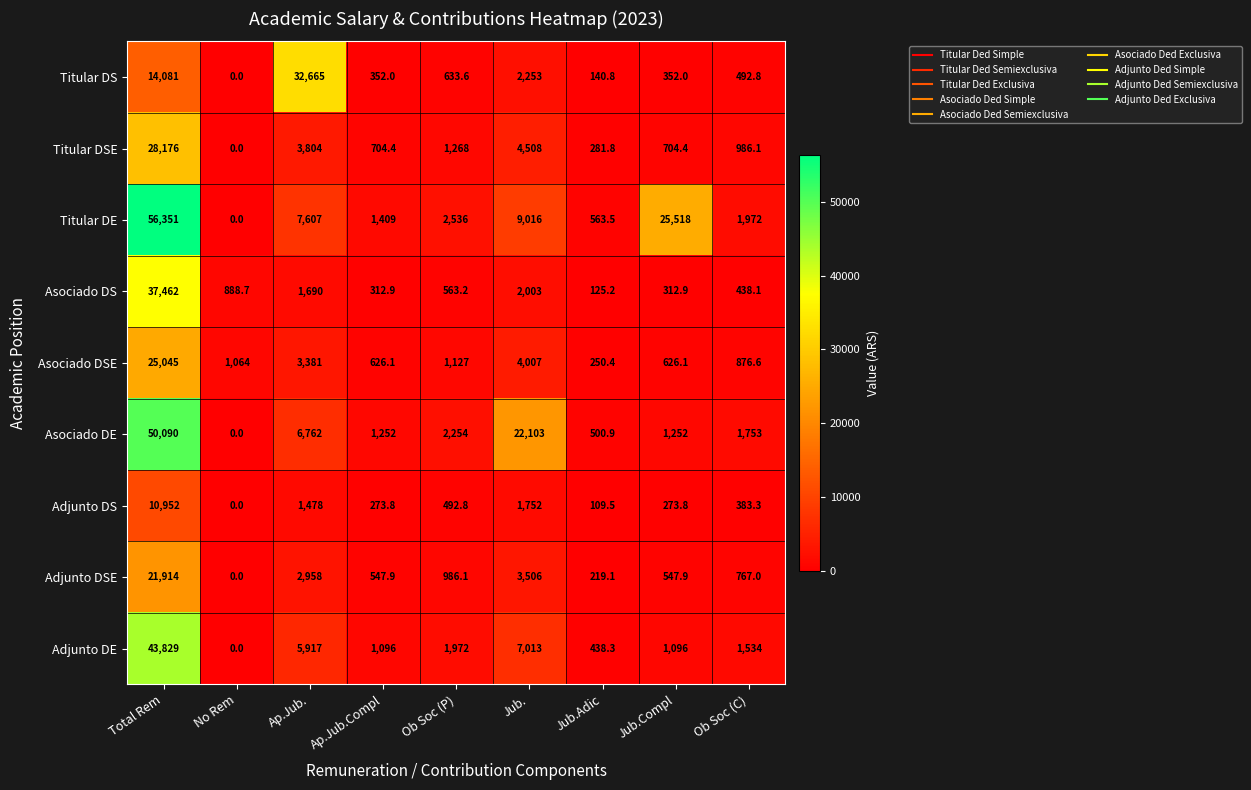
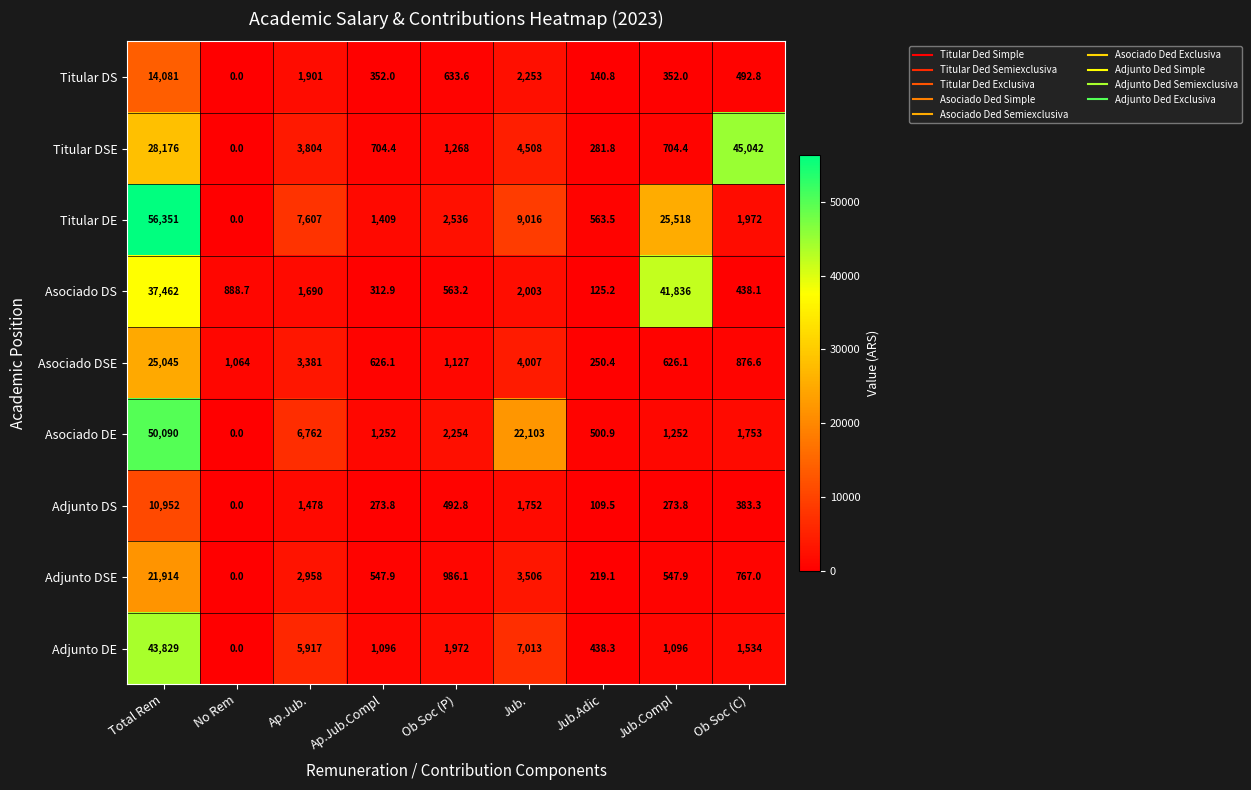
  {
    "Titular DS": {
      "Total Rem": "14,081",
      "No Rem": "0.0",
-     "Ap.Jub.": "32,665",
+     "Ap.Jub.": "1,901",
      "Ap.Jub.Compl": "352.0",
      "Ob Soc (P)": "633.6",
      "Jub.": "2,253",
      "Jub.Adic": "140.8",
      "Jub.Compl": "352.0",
      "Ob Soc (C)": "492.8"
    },
    "Titular DSE": {
      "Total Rem": "28,176",
      "No Rem": "0.0",
      "Ap.Jub.": "3,804",
      "Ap.Jub.Compl": "704.4",
      "Ob Soc (P)": "1,268",
      "Jub.": "4,508",
      "Jub.Adic": "281.8",
      "Jub.Compl": "704.4",
-     "Ob Soc (C)": "986.1"
+     "Ob Soc (C)": "45,042"
    },
    "Titular DE": {
      "Total Rem": "56,351",
      "No Rem": "0.0",
      "Ap.Jub.": "7,607",
      "Ap.Jub.Compl": "1,409",
      "Ob Soc (P)": "2,536",
      "Jub.": "9,016",
      "Jub.Adic": "563.5",
      "Jub.Compl": "25,518",
      "Ob Soc (C)": "1,972"
    },
    "Asociado DS": {
      "Total Rem": "37,462",
      "No Rem": "888.7",
      "Ap.Jub.": "1,690",
      "Ap.Jub.Compl": "312.9",
      "Ob Soc (P)": "563.2",
      "Jub.": "2,003",
      "Jub.Adic": "125.2",
-     "Jub.Compl": "312.9",
+     "Jub.Compl": "41,836",
      "Ob Soc (C)": "438.1"
    },
    "Asociado DSE": {
      "Total Rem": "25,045",
      "No Rem": "1,064",
      "Ap.Jub.": "3,381",
      "Ap.Jub.Compl": "626.1",
      "Ob Soc (P)": "1,127",
      "Jub.": "4,007",
      "Jub.Adic": "250.4",
      "Jub.Compl": "626.1",
      "Ob Soc (C)": "876.6"
    },
    "Asociado DE": {
      "Total Rem": "50,090",
      "No Rem": "0.0",
      "Ap.Jub.": "6,762",
      "Ap.Jub.Compl": "1,252",
      "Ob Soc (P)": "2,254",
      "Jub.": "22,103",
      "Jub.Adic": "500.9",
      "Jub.Compl": "1,252",
      "Ob Soc (C)": "1,753"
    },
    "Adjunto DS": {
      "Total Rem": "10,952",
      "No Rem": "0.0",
      "Ap.Jub.": "1,478",
      "Ap.Jub.Compl": "273.8",
      "Ob Soc (P)": "492.8",
      "Jub.": "1,752",
      "Jub.Adic": "109.5",
      "Jub.Compl": "273.8",
      "Ob Soc (C)": "383.3"
    },
    "Adjunto DSE": {
      "Total Rem": "21,914",
      "No Rem": "0.0",
      "Ap.Jub.": "2,958",
      "Ap.Jub.Compl": "547.9",
      "Ob Soc (P)": "986.1",
      "Jub.": "3,506",
      "Jub.Adic": "219.1",
      "Jub.Compl": "547.9",
      "Ob Soc (C)": "767.0"
    },
    "Adjunto DE": {
      "Total Rem": "43,829",
      "No Rem": "0.0",
      "Ap.Jub.": "5,917",
      "Ap.Jub.Compl": "1,096",
      "Ob Soc (P)": "1,972",
      "Jub.": "7,013",
      "Jub.Adic": "438.3",
      "Jub.Compl": "1,096",
      "Ob Soc (C)": "1,534"
    }
  }
